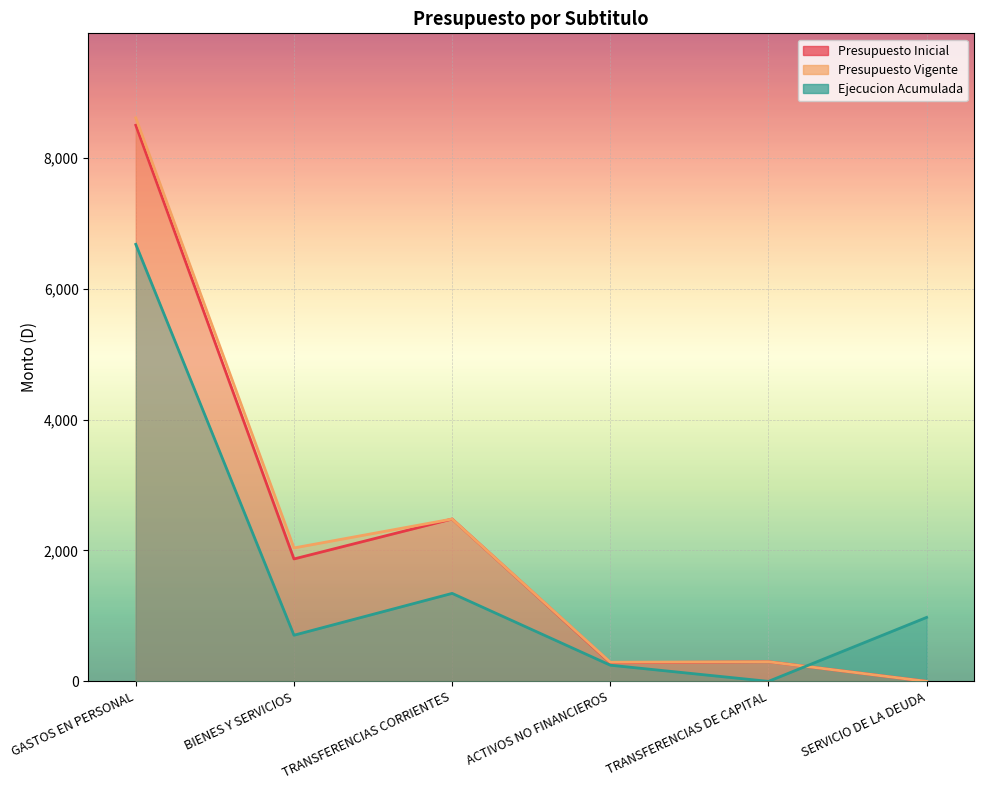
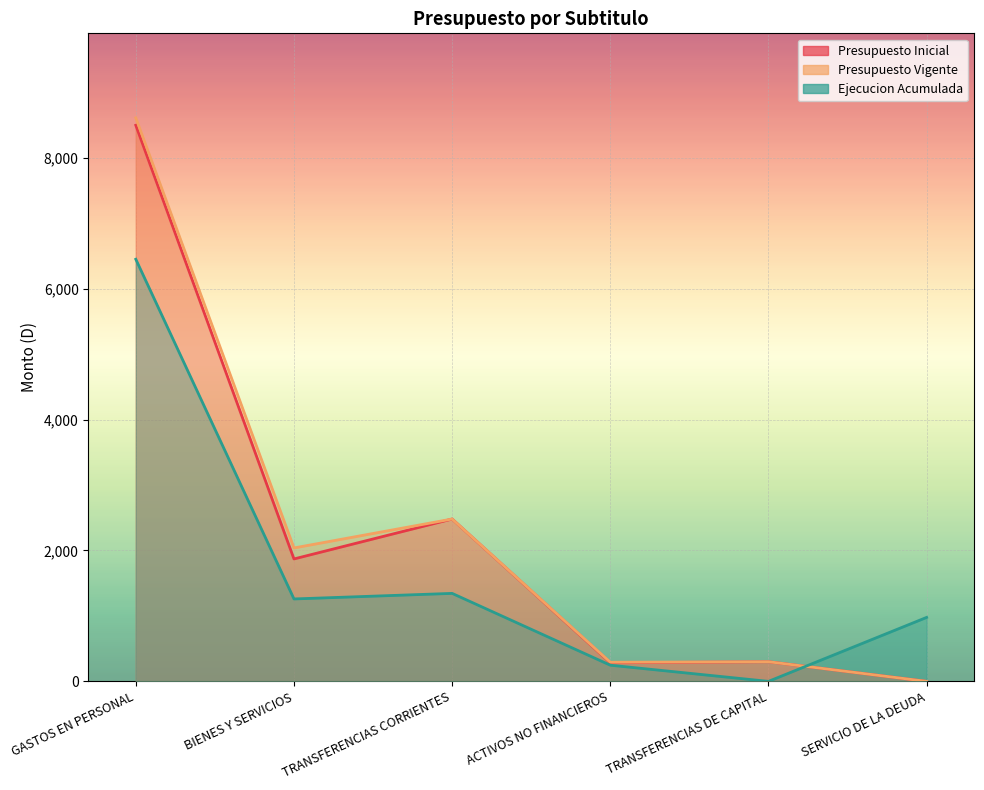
  {
    "Ejecucion Acumulada": {
-     "GASTOS EN PERSONAL": "6,700",
-     "BIENES Y SERVICIOS": "700",
+     "GASTOS EN PERSONAL": "6,400",
+     "BIENES Y SERVICIOS": "1,300",
      "TRANSFERENCIAS CORRIENTES": "1,300",
      "TRANSFERENCIAS DE CAPITAL": "0",
      "SERVICIO DE LA DEUDA": "1,000"
    }
  }
